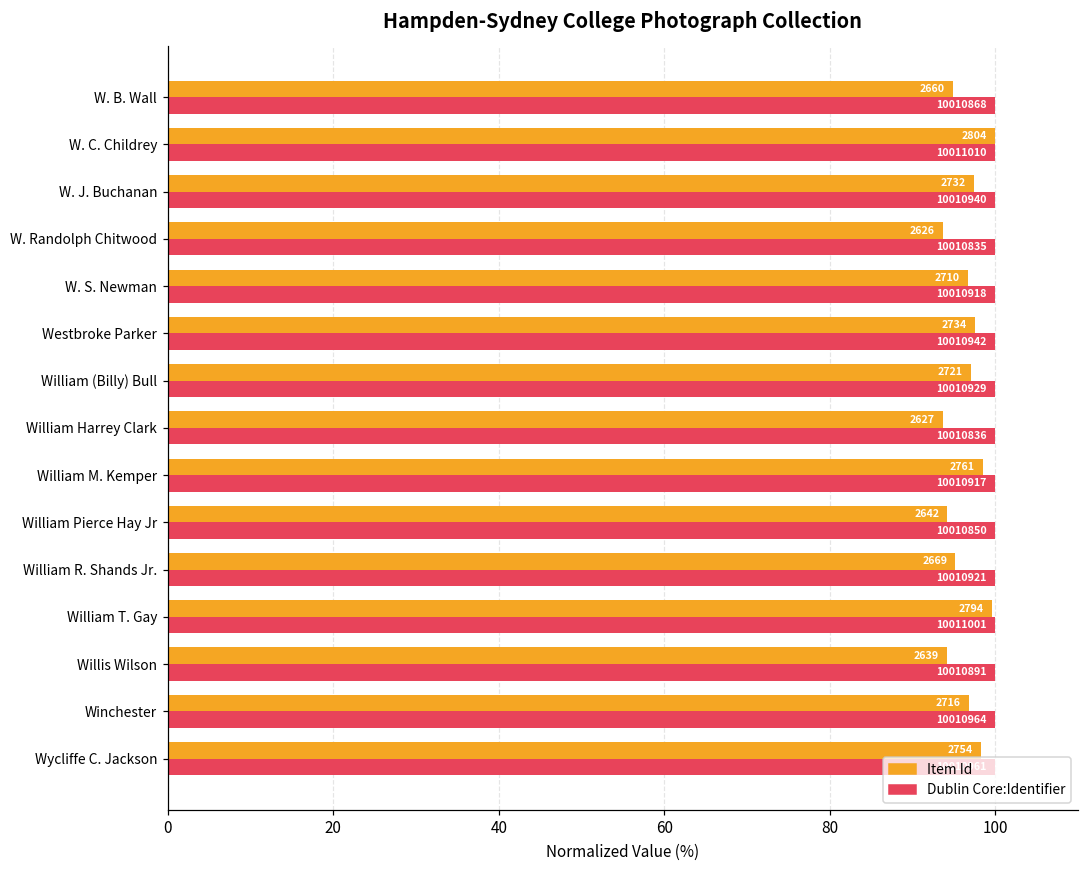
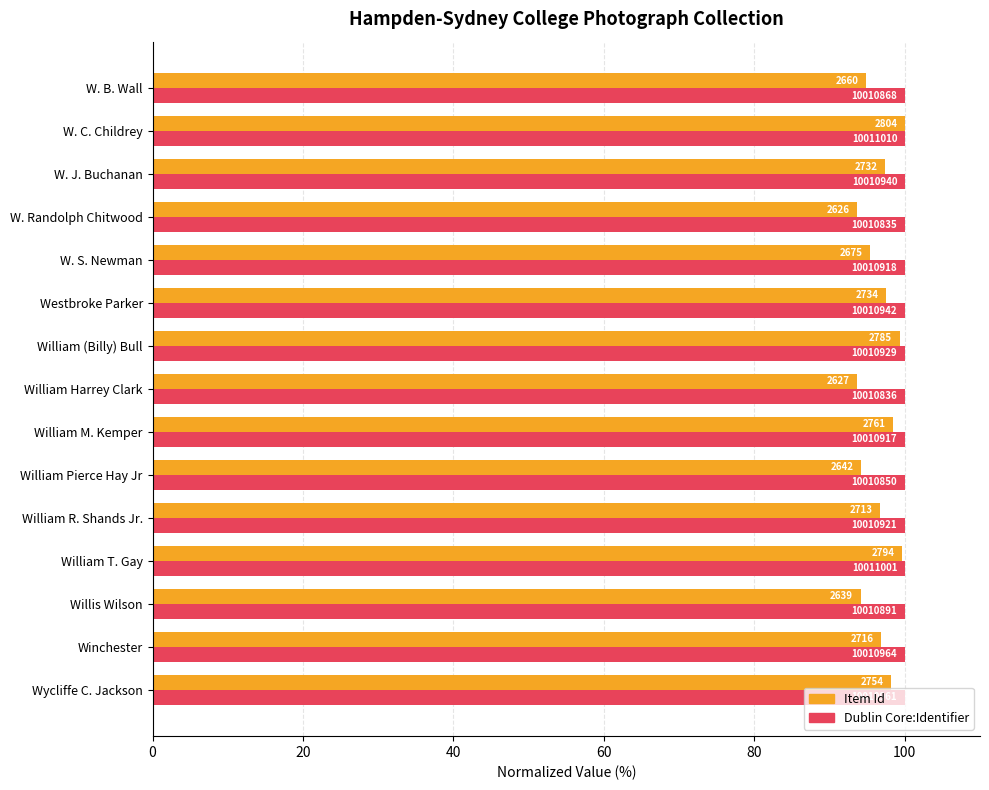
  {
    "Item Id": {
-     "W. S. Newman": 2710,
-     "William (Billy) Bull": 2721,
-     "William R. Shands Jr.": 2669
+     "W. S. Newman": 2675,
+     "William (Billy) Bull": 2785,
+     "William R. Shands Jr.": 2713
    }
  }
